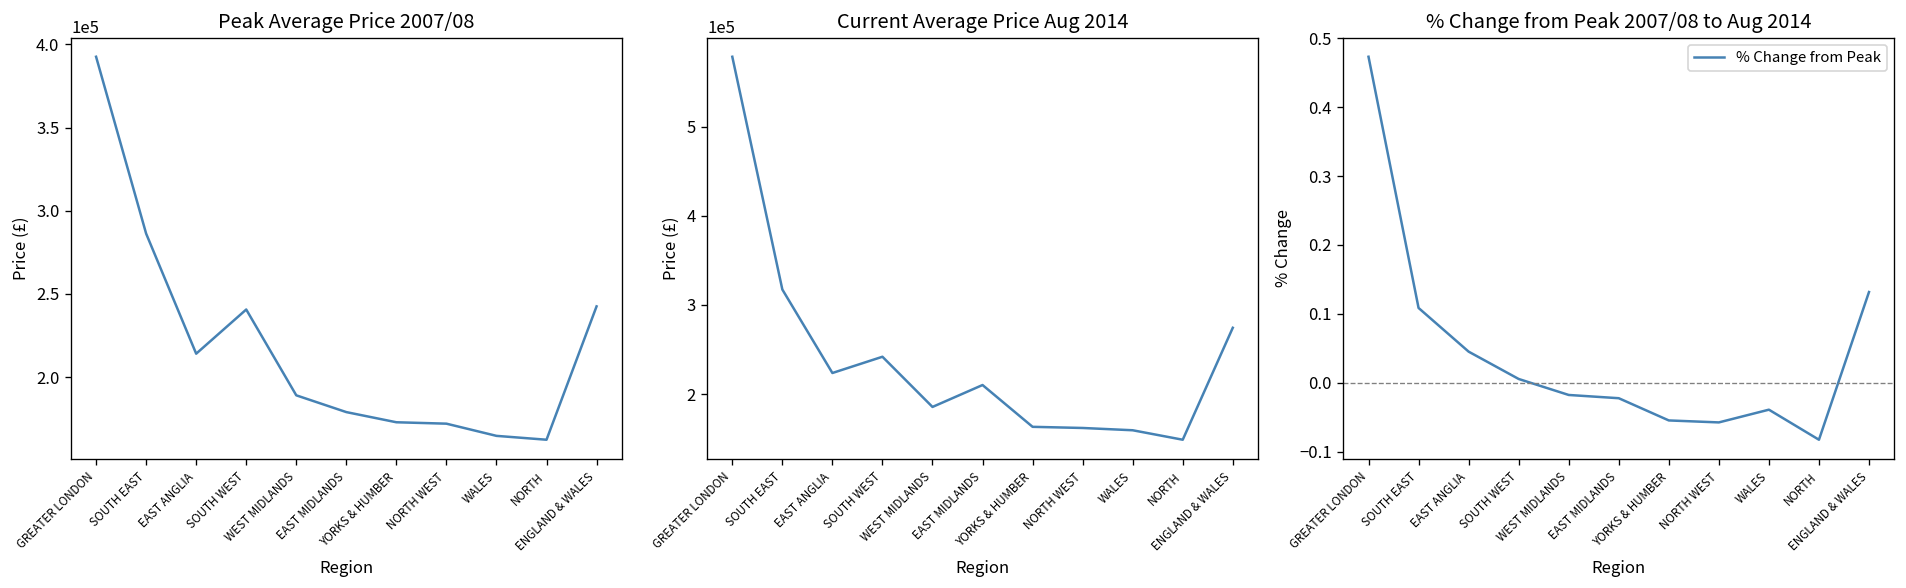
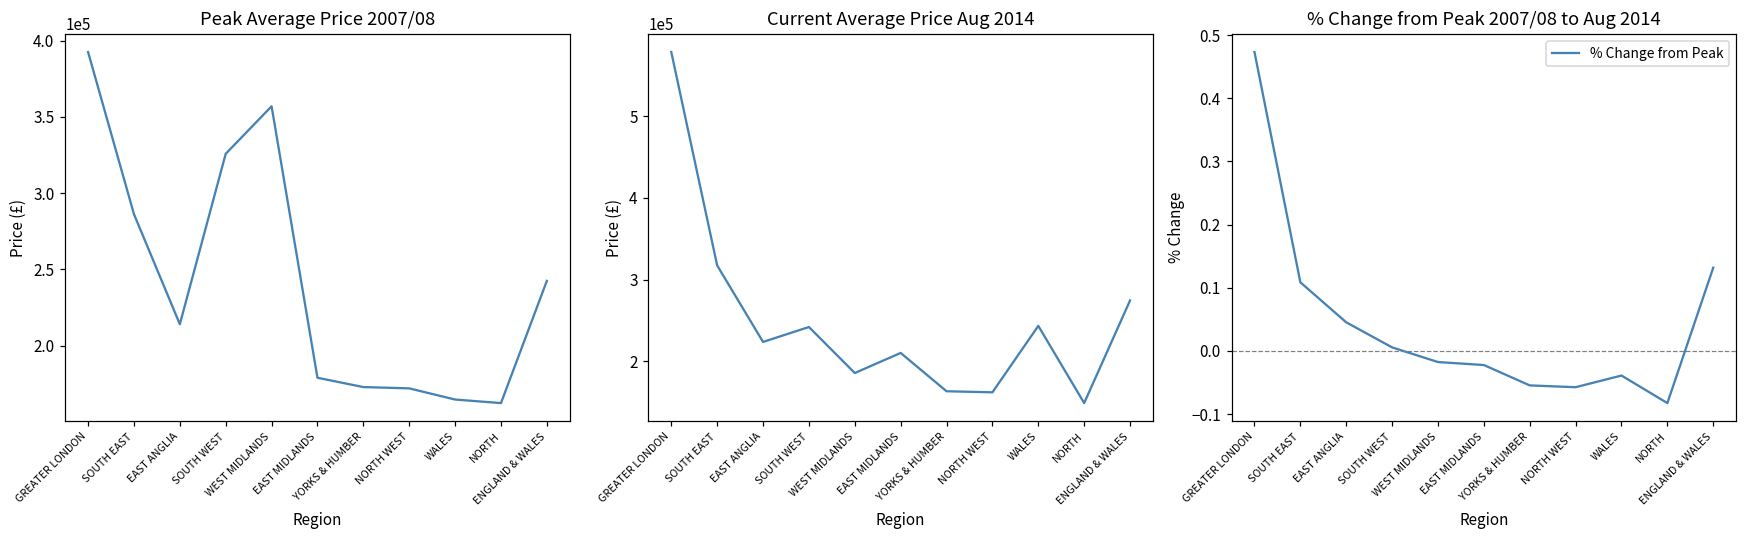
  {
    "Peak Average Price 2007/08": {
      "GREATER LONDON": 393000,
      "SOUTH EAST": 286000,
      "EAST ANGLIA": 214000,
-     "SOUTH WEST": 241000,
-     "WEST MIDLANDS": 189000,
+     "SOUTH WEST": 326000,
+     "WEST MIDLANDS": 357000,
      "EAST MIDLANDS": 179000,
      "YORKS & HUMBER": 173000,
      "NORTH WEST": 172000,
      "WALES": 165000,
      "NORTH": 162000,
      "ENGLAND & WALES": 242000
    },
    "Current Average Price Aug 2014": {
      "GREATER LONDON": 580000,
      "SOUTH EAST": 320000,
      "EAST ANGLIA": 220000,
      "SOUTH WEST": 240000,
      "WEST MIDLANDS": 190000,
      "EAST MIDLANDS": 210000,
      "YORKS & HUMBER": 160000,
      "NORTH WEST": 160000,
-     "WALES": 160000,
+     "WALES": 240000,
      "NORTH": 150000,
      "ENGLAND & WALES": 270000
    },
    "% Change from Peak 2007/08 to Aug 2014": {
      "GREATER LONDON": 0.47,
      "SOUTH EAST": 0.11,
      "EAST ANGLIA": 0.05,
      "SOUTH WEST": 0.01,
      "WEST MIDLANDS": -0.02,
      "EAST MIDLANDS": -0.02,
      "YORKS & HUMBER": -0.05,
      "NORTH WEST": -0.06,
      "WALES": -0.04,
      "NORTH": -0.08,
      "ENGLAND & WALES": 0.13
    }
  }
